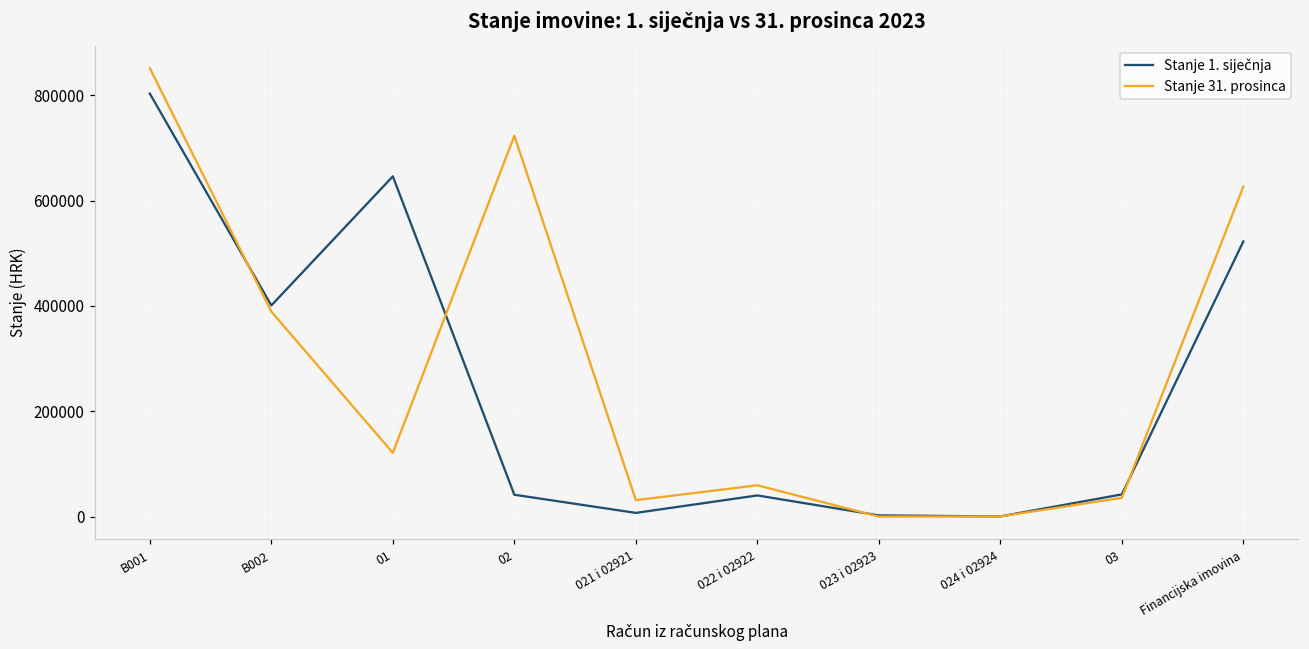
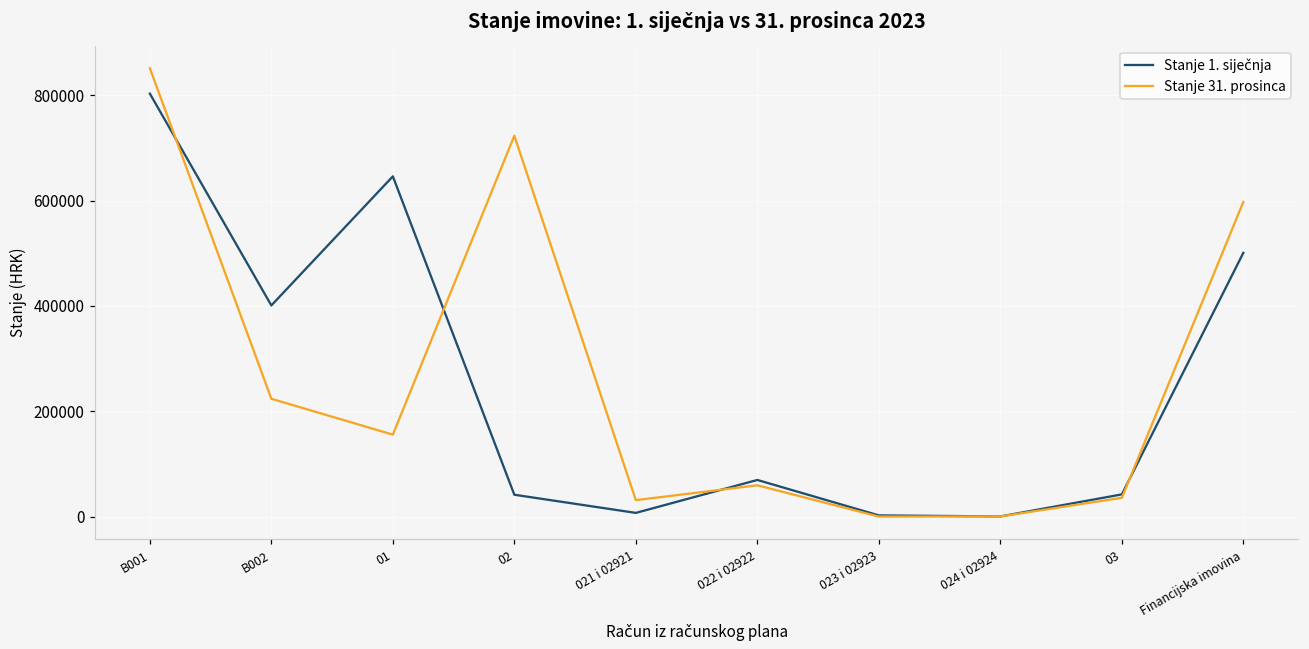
  {
    "Stanje 1. siječnja": {
      "B001": 800000,
      "B002": 400000,
      "01": 650000,
      "02": 40000,
      "021 i 02921": 10000,
-     "022 i 02922": 40000,
+     "022 i 02922": 70000,
      "03": 40000,
-     "Financijska imovina": 520000
+     "Financijska imovina": 500000
    },
    "Stanje 31. prosinca": {
      "B001": 850000,
-     "B002": 390000,
-     "01": 120000,
+     "B002": 220000,
+     "01": 160000,
      "02": 720000,
      "021 i 02921": 30000,
      "022 i 02922": 60000,
      "03": 40000,
-     "Financijska imovina": 630000
+     "Financijska imovina": 600000
    }
  }
